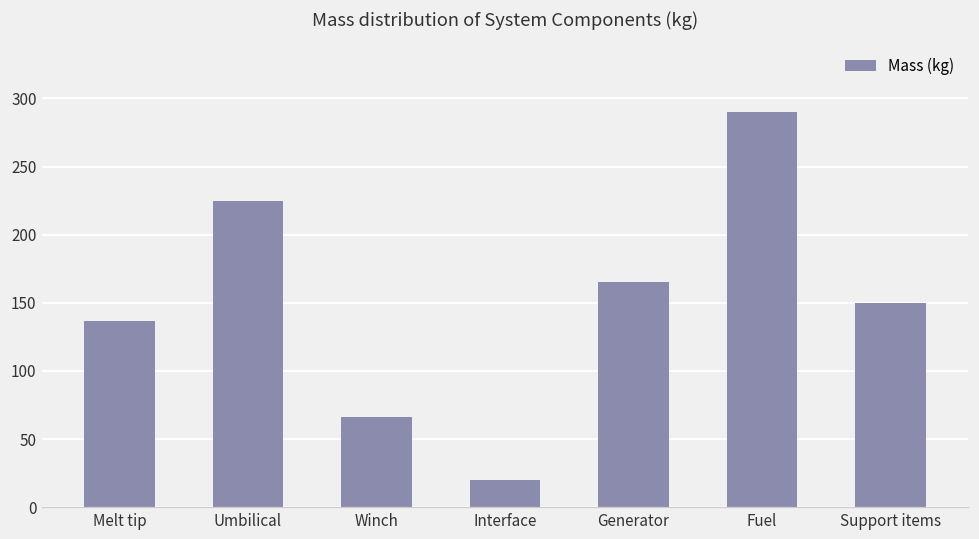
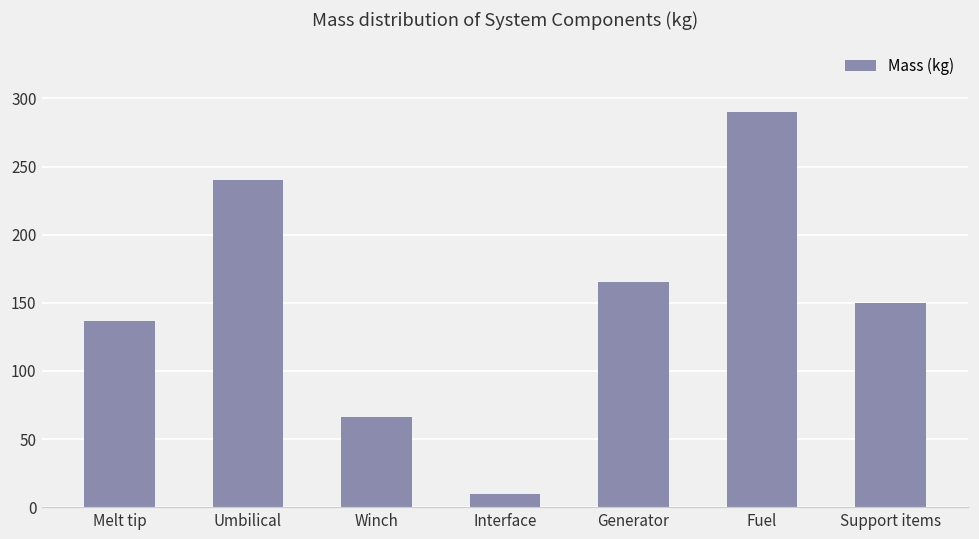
  {
    "Melt tip": 137,
-   "Umbilical": 225,
+   "Umbilical": 240,
    "Winch": 66,
-   "Interface": 20,
+   "Interface": 10,
    "Generator": 165,
    "Fuel": 290,
    "Support items": 150
  }
